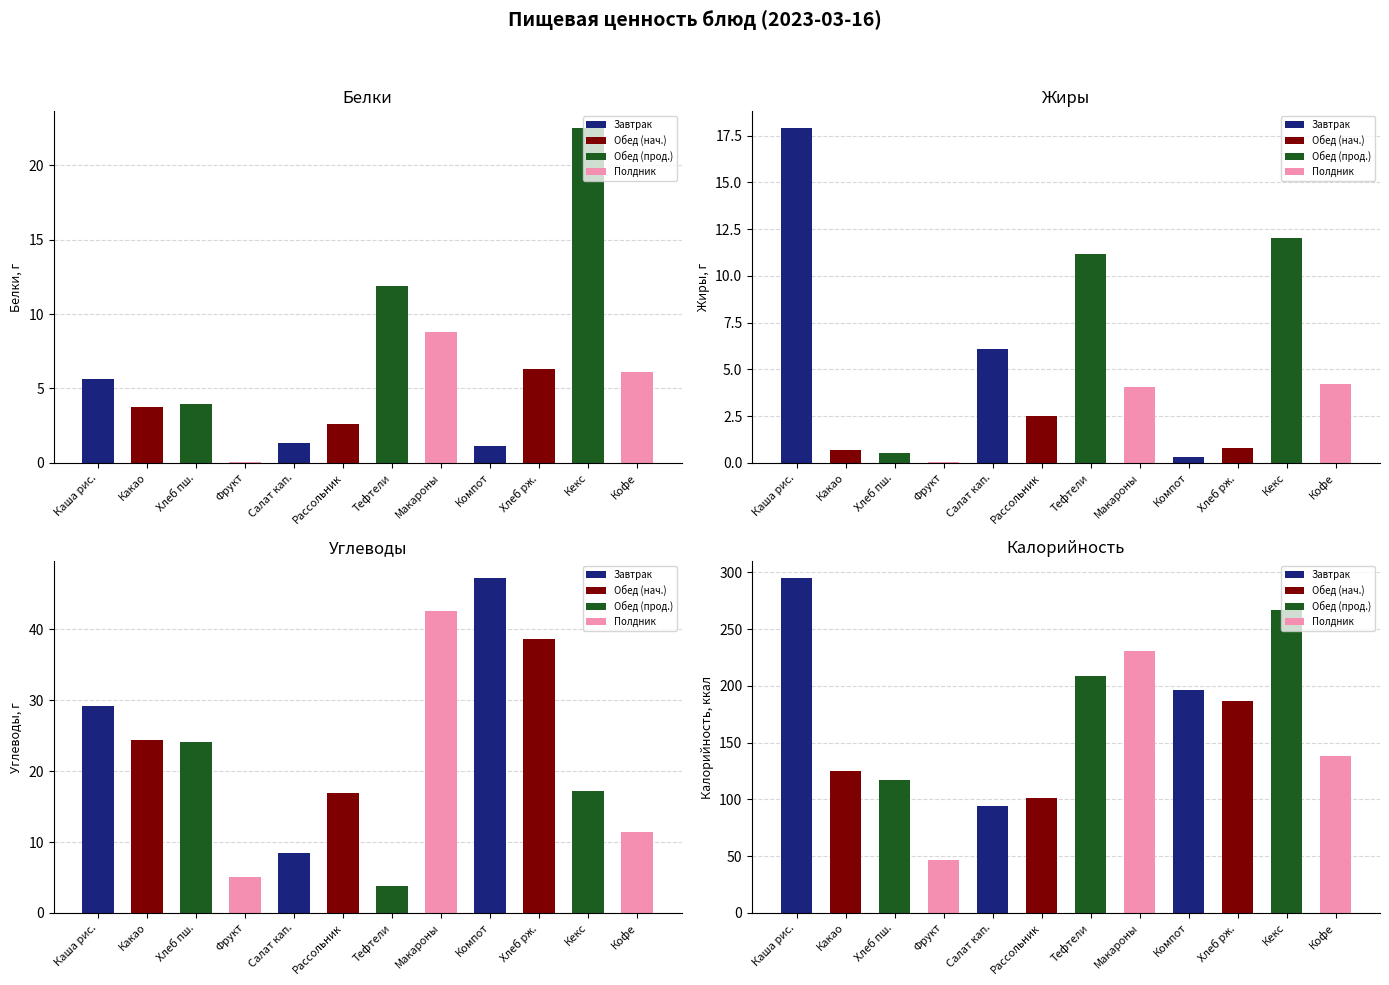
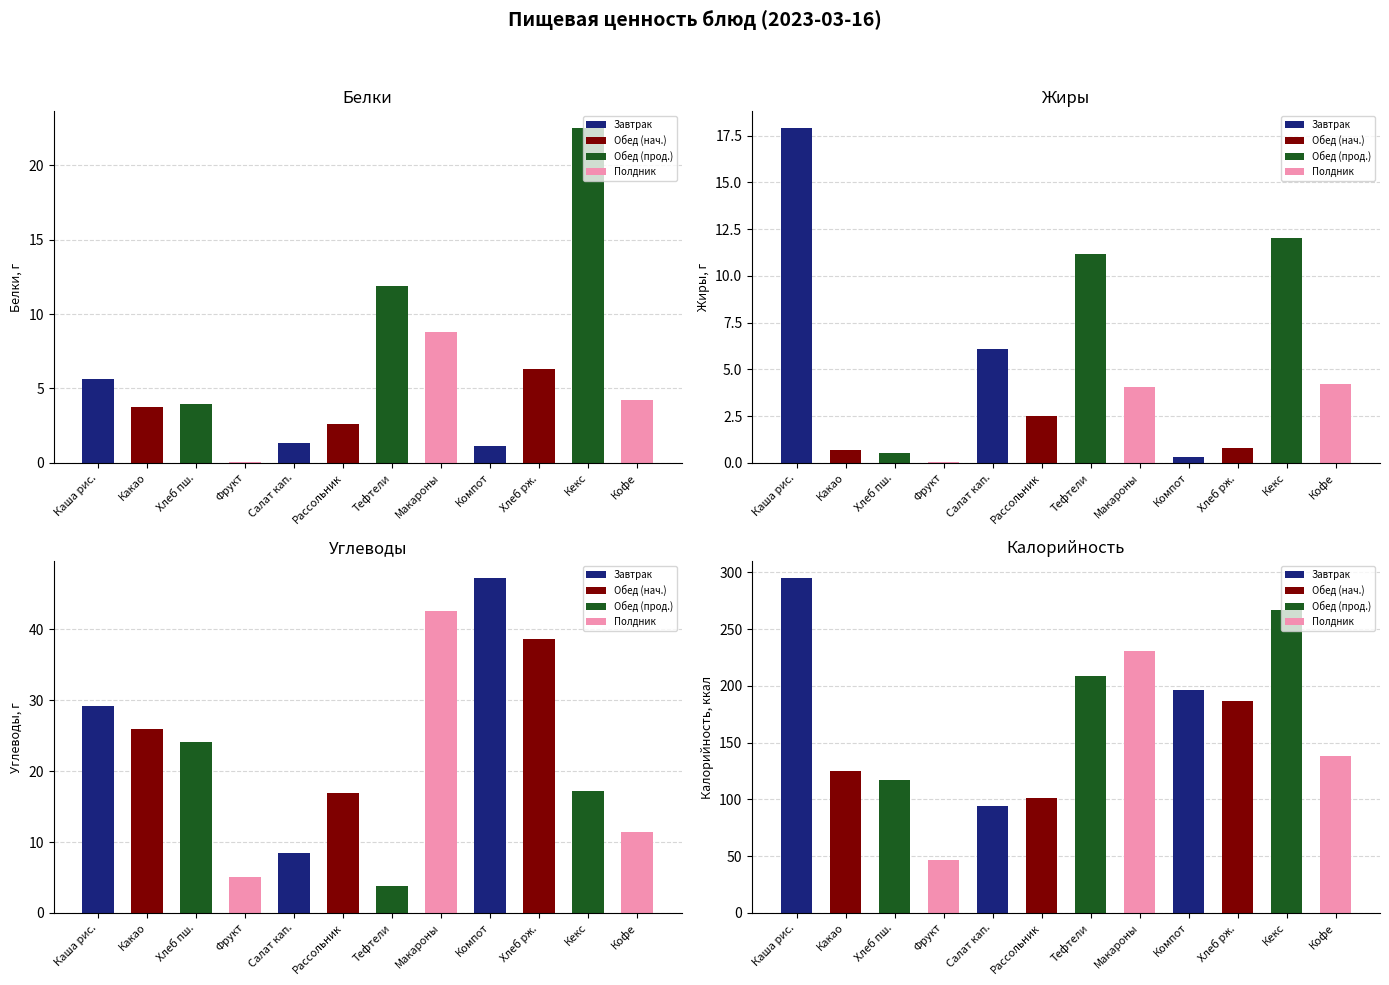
  {
    "Белки": {
      "Каша рис.": 5.6,
      "Какао": 3.8,
      "Хлеб пш.": 4.0,
      "Салат кап.": 1.3,
      "Рассольник": 2.6,
      "Тефтели": 11.9,
      "Макароны": 8.8,
      "Компот": 1.2,
      "Хлеб рж.": 6.3,
-     "Кофе": 6.1
+     "Кофе": 4.2
    },
    "Жиры": {
      "Каша рис.": 17.9,
      "Какао": 0.7,
      "Хлеб пш.": 0.5,
      "Салат кап.": 6.1,
      "Рассольник": 2.5,
      "Тефтели": 11.2,
      "Макароны": 4.1,
      "Компот": 0.3,
      "Хлеб рж.": 0.8,
      "Кекс": 12.0,
      "Кофе": 4.2
    },
    "Углеводы": {
      "Каша рис.": 29,
-     "Какао": 24,
+     "Какао": 26,
      "Хлеб пш.": 24,
      "Фрукт": 5,
      "Салат кап.": 9,
      "Рассольник": 17,
      "Тефтели": 4,
      "Макароны": 43,
      "Компот": 47,
      "Хлеб рж.": 39,
      "Кекс": 17,
      "Кофе": 11
    },
    "Калорийность": {
      "Каша рис.": 295,
      "Какао": 125,
      "Хлеб пш.": 117,
      "Фрукт": 47,
      "Салат кап.": 94,
      "Рассольник": 101,
      "Тефтели": 209,
      "Макароны": 231,
      "Компот": 196,
      "Хлеб рж.": 187,
      "Кофе": 138
    }
  }
